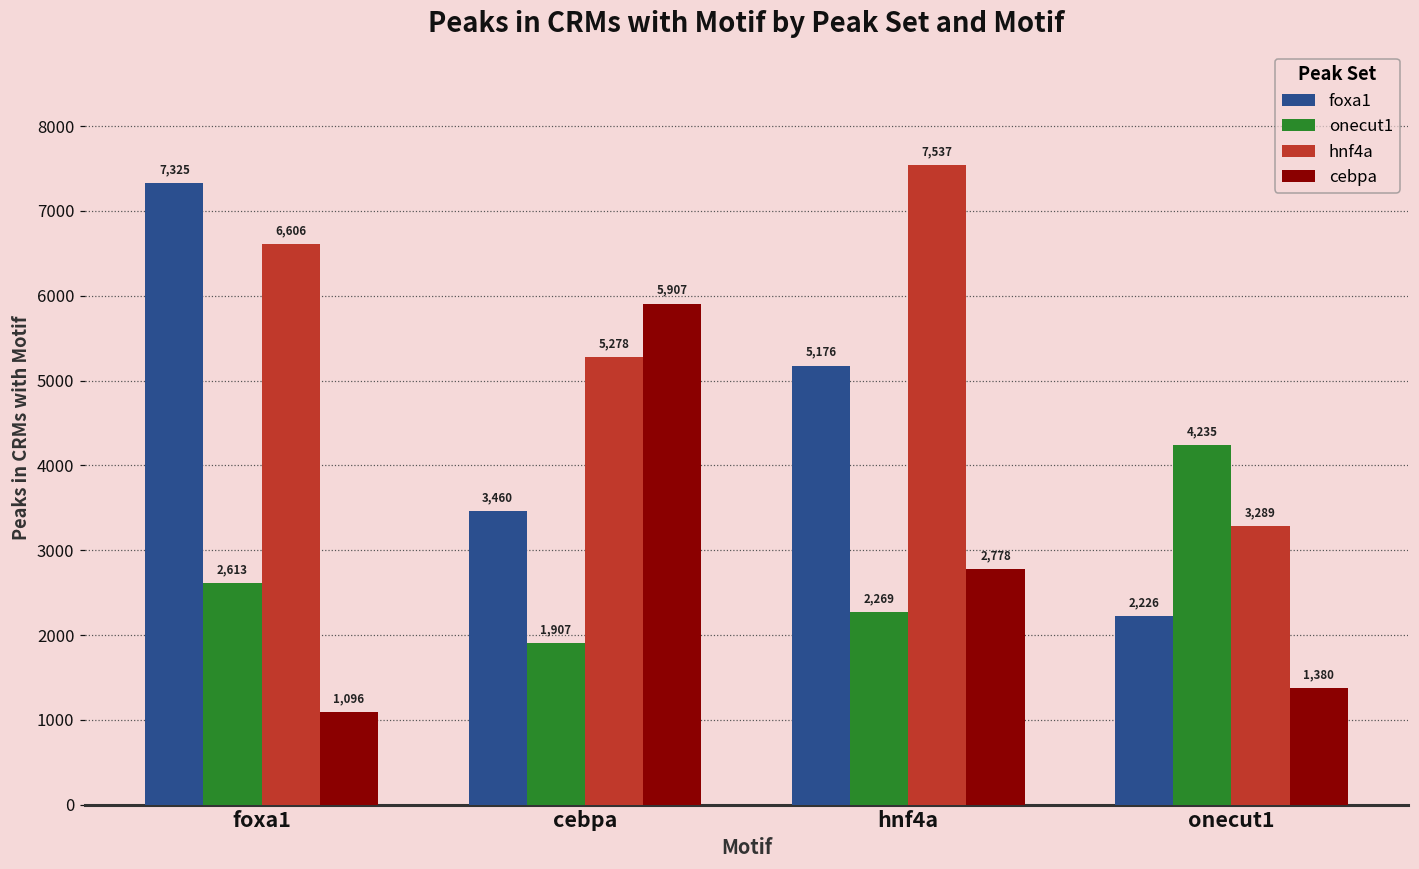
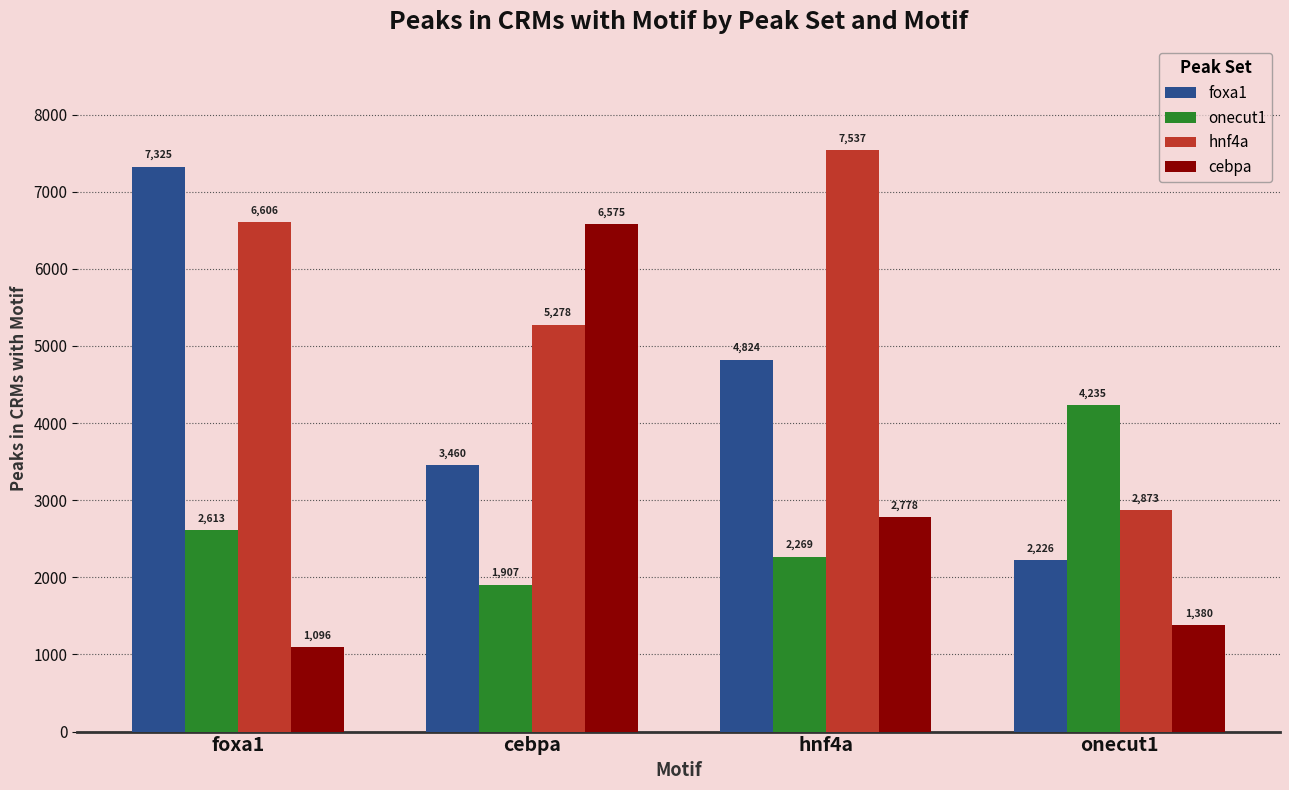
  {
    "foxa1": {
      "foxa1": "7,325",
      "cebpa": "3,460",
-     "hnf4a": "5,176",
+     "hnf4a": "4,824",
      "onecut1": "2,226"
    },
    "onecut1": {
      "foxa1": "2,613",
      "cebpa": "1,907",
      "hnf4a": "2,269",
      "onecut1": "4,235"
    },
    "hnf4a": {
      "foxa1": "6,606",
      "cebpa": "5,278",
      "hnf4a": "7,537",
-     "onecut1": "3,289"
+     "onecut1": "2,873"
    },
    "cebpa": {
      "foxa1": "1,096",
-     "cebpa": "5,907",
+     "cebpa": "6,575",
      "hnf4a": "2,778",
      "onecut1": "1,380"
    }
  }
